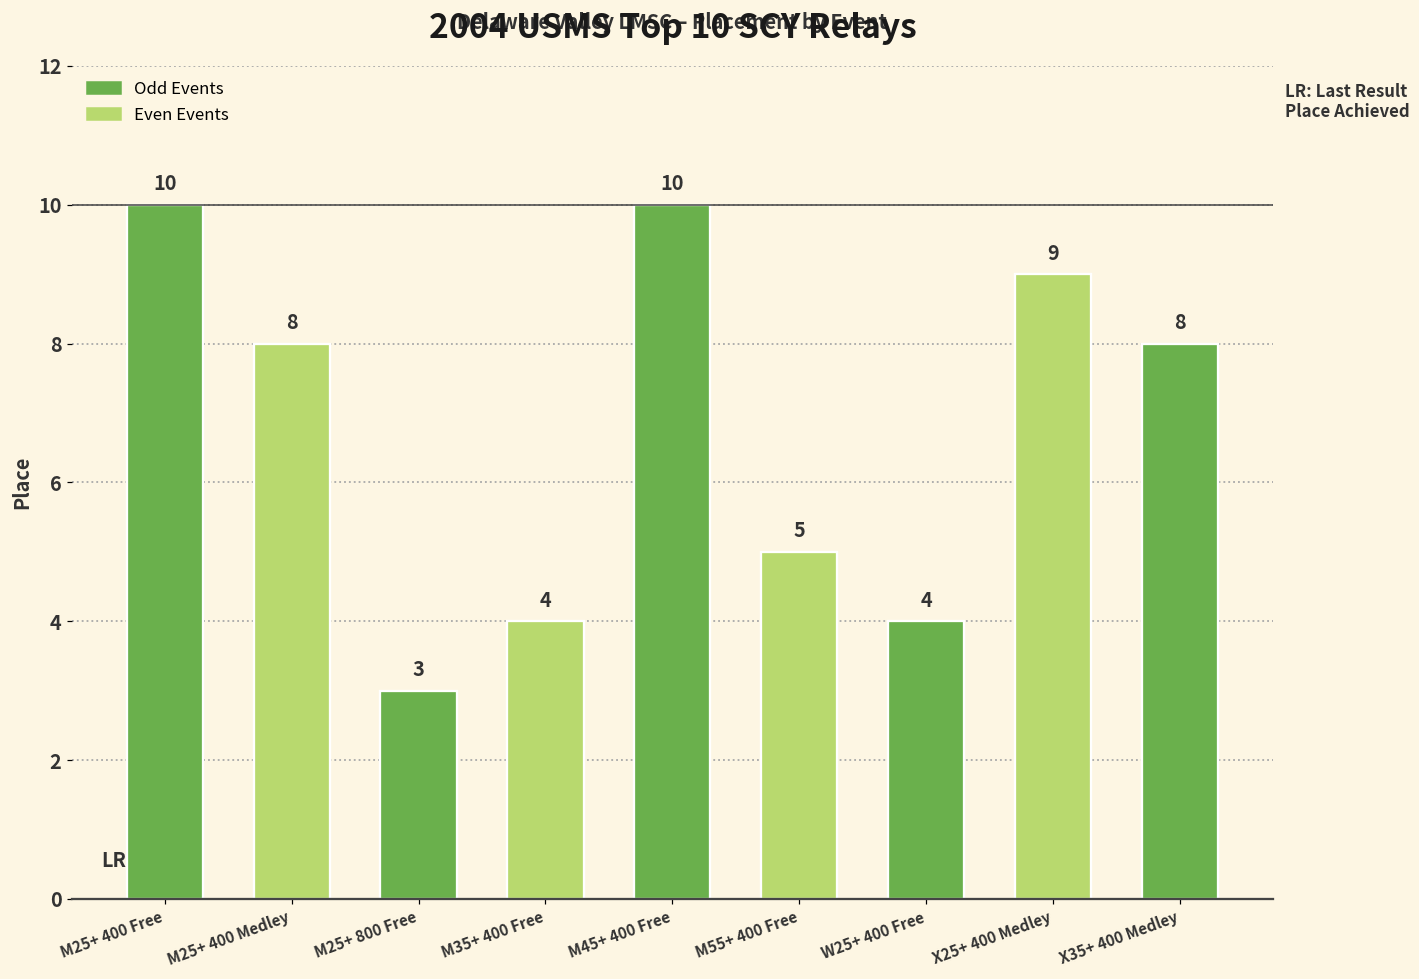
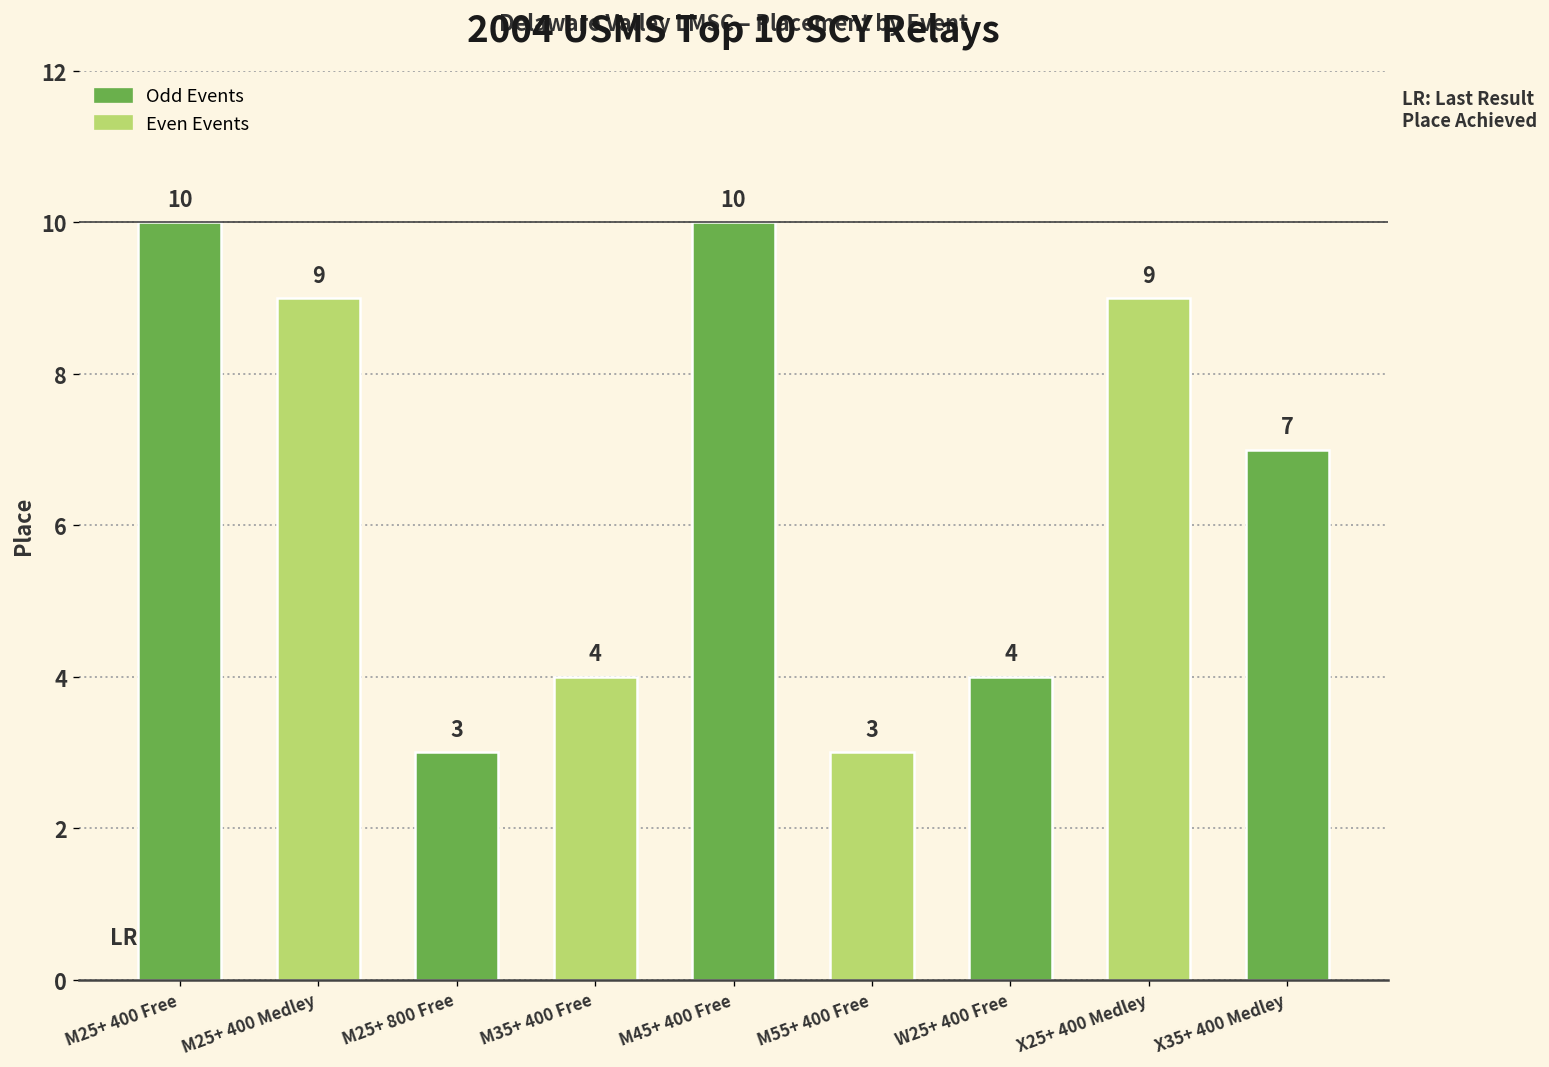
  {
    "M25+ 400 Free": 10,
-   "M25+ 400 Medley": 8,
+   "M25+ 400 Medley": 9,
    "M25+ 800 Free": 3,
    "M35+ 400 Free": 4,
    "M45+ 400 Free": 10,
-   "M55+ 400 Free": 5,
+   "M55+ 400 Free": 3,
    "W25+ 400 Free": 4,
    "X25+ 400 Medley": 9,
-   "X35+ 400 Medley": 8
+   "X35+ 400 Medley": 7
  }
